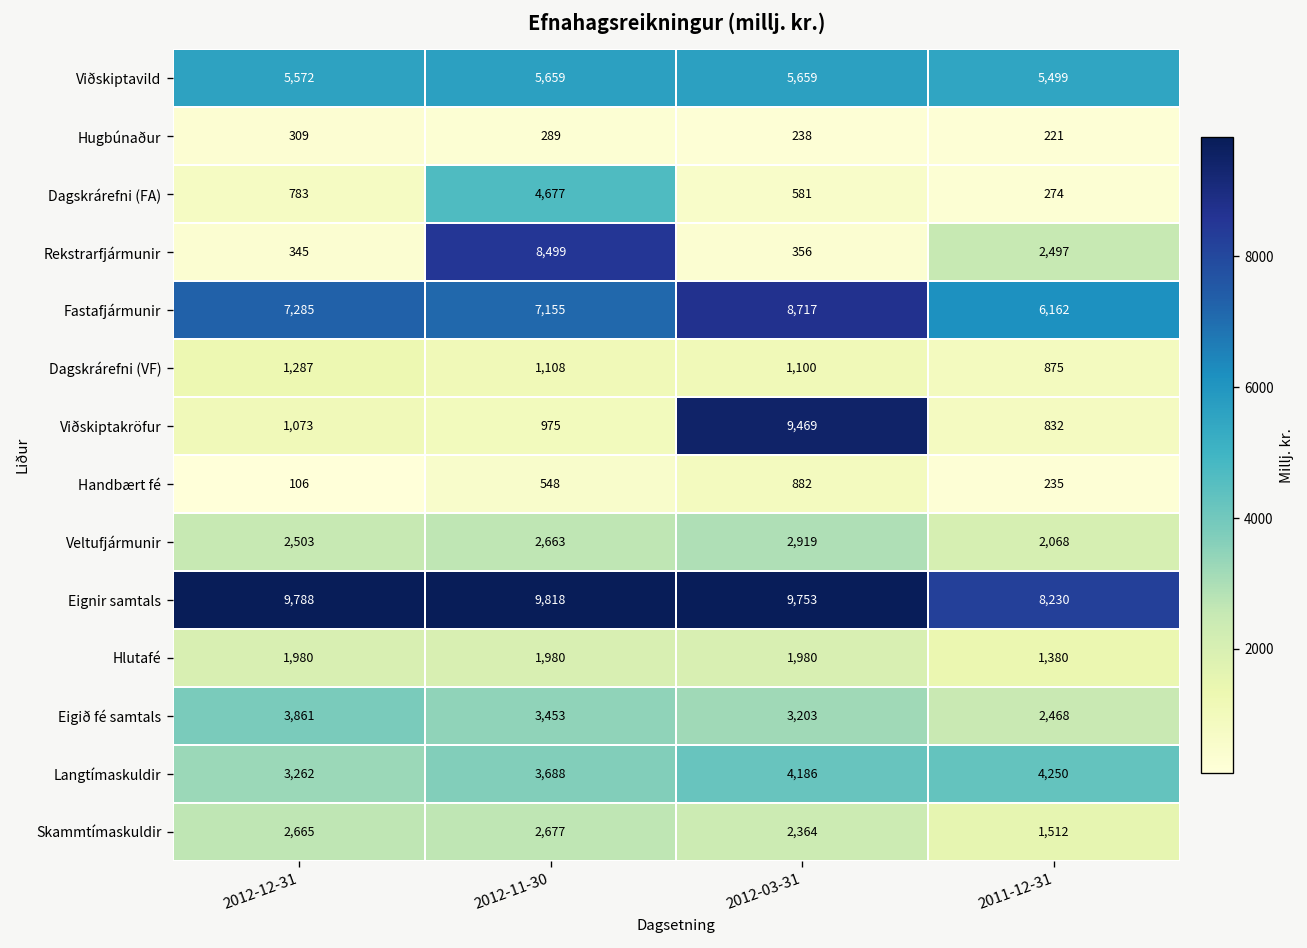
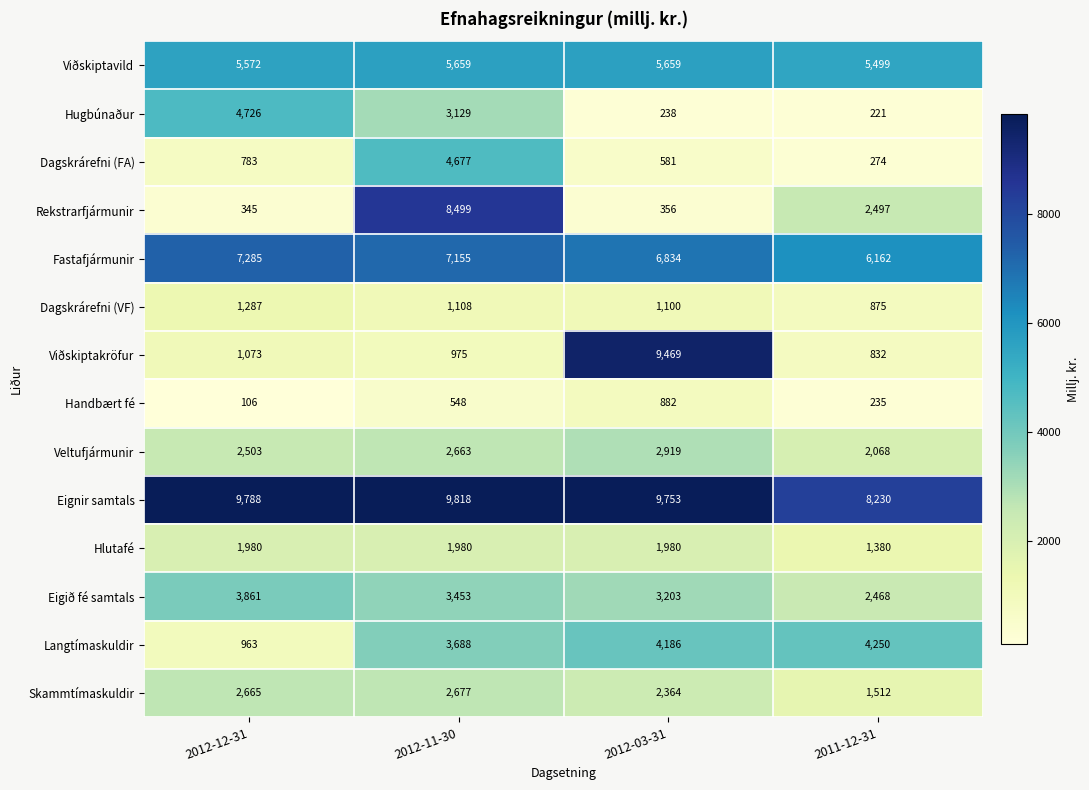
  {
    "Viðskiptavild": {
      "2012-12-31": "5,572",
      "2012-11-30": "5,659",
      "2012-03-31": "5,659",
      "2011-12-31": "5,499"
    },
    "Hugbúnaður": {
-     "2012-12-31": "309",
-     "2012-11-30": "289",
+     "2012-12-31": "4,726",
+     "2012-11-30": "3,129",
      "2012-03-31": "238",
      "2011-12-31": "221"
    },
    "Dagskrárefni (FA)": {
      "2012-12-31": "783",
      "2012-11-30": "4,677",
      "2012-03-31": "581",
      "2011-12-31": "274"
    },
    "Rekstrarfjármunir": {
      "2012-12-31": "345",
      "2012-11-30": "8,499",
      "2012-03-31": "356",
      "2011-12-31": "2,497"
    },
    "Fastafjármunir": {
      "2012-12-31": "7,285",
      "2012-11-30": "7,155",
-     "2012-03-31": "8,717",
+     "2012-03-31": "6,834",
      "2011-12-31": "6,162"
    },
    "Dagskrárefni (VF)": {
      "2012-12-31": "1,287",
      "2012-11-30": "1,108",
      "2012-03-31": "1,100",
      "2011-12-31": "875"
    },
    "Viðskiptakröfur": {
      "2012-12-31": "1,073",
      "2012-11-30": "975",
      "2012-03-31": "9,469",
      "2011-12-31": "832"
    },
    "Handbært fé": {
      "2012-12-31": "106",
      "2012-11-30": "548",
      "2012-03-31": "882",
      "2011-12-31": "235"
    },
    "Veltufjármunir": {
      "2012-12-31": "2,503",
      "2012-11-30": "2,663",
      "2012-03-31": "2,919",
      "2011-12-31": "2,068"
    },
    "Eignir samtals": {
      "2012-12-31": "9,788",
      "2012-11-30": "9,818",
      "2012-03-31": "9,753",
      "2011-12-31": "8,230"
    },
    "Hlutafé": {
      "2012-12-31": "1,980",
      "2012-11-30": "1,980",
      "2012-03-31": "1,980",
      "2011-12-31": "1,380"
    },
    "Eigið fé samtals": {
      "2012-12-31": "3,861",
      "2012-11-30": "3,453",
      "2012-03-31": "3,203",
      "2011-12-31": "2,468"
    },
    "Langtímaskuldir": {
-     "2012-12-31": "3,262",
+     "2012-12-31": "963",
      "2012-11-30": "3,688",
      "2012-03-31": "4,186",
      "2011-12-31": "4,250"
    },
    "Skammtímaskuldir": {
      "2012-12-31": "2,665",
      "2012-11-30": "2,677",
      "2012-03-31": "2,364",
      "2011-12-31": "1,512"
    }
  }
